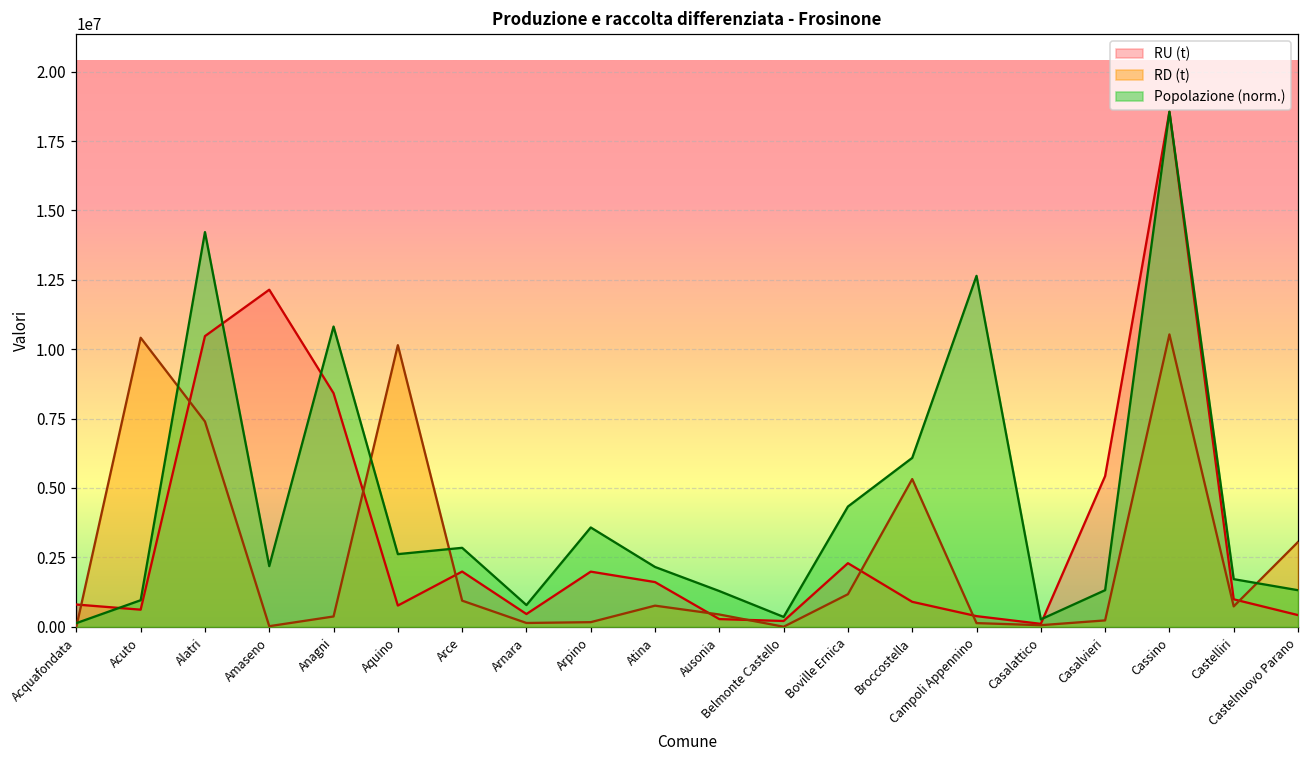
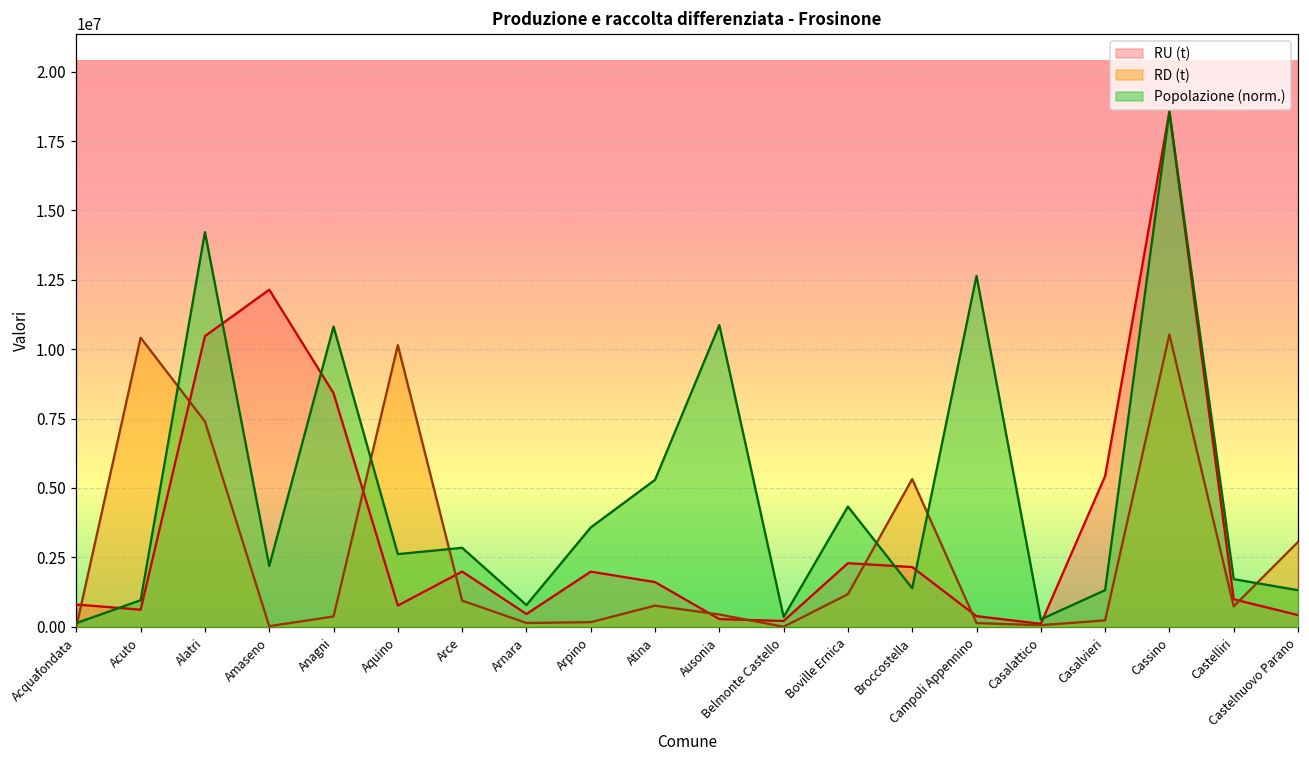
  {
    "RU (t)": {
      "Acquafondata": 800000,
      "Acuto": 600000,
      "Alatri": 10500000,
      "Amaseno": 12100000,
      "Anagni": 8400000,
      "Aquino": 800000,
      "Arce": 2000000,
      "Arnara": 500000,
      "Arpino": 2000000,
      "Atina": 1600000,
      "Ausonia": 300000,
      "Belmonte Castello": 200000,
      "Boville Ernica": 2300000,
-     "Broccostella": 900000,
+     "Broccostella": 2100000,
      "Campoli Appennino": 400000,
      "Casalvieri": 5400000,
      "Castelliri": 1000000,
      "Castelnuovo Parano": 400000
    },
    "RD (t)": {
      "Acquafondata": 0,
      "Acuto": 10400000,
      "Alatri": 7400000,
      "Amaseno": 0,
      "Anagni": 400000,
      "Aquino": 10100000,
      "Arce": 900000,
      "Arnara": 100000,
      "Arpino": 200000,
      "Atina": 800000,
      "Ausonia": 400000,
      "Belmonte Castello": 0,
      "Boville Ernica": 1200000,
      "Broccostella": 5300000,
      "Campoli Appennino": 100000,
      "Casalvieri": 200000,
      "Cassino": 10500000,
      "Castelliri": 700000,
      "Castelnuovo Parano": 3100000
    },
    "Popolazione (norm.)": {
      "Acquafondata": 100000,
      "Acuto": 1000000,
      "Alatri": 14200000,
      "Amaseno": 2200000,
      "Anagni": 10800000,
      "Aquino": 2600000,
      "Arce": 2800000,
      "Arnara": 800000,
      "Arpino": 3600000,
-     "Atina": 2200000,
-     "Ausonia": 1300000,
+     "Atina": 5300000,
+     "Ausonia": 10900000,
      "Belmonte Castello": 400000,
      "Boville Ernica": 4300000,
-     "Broccostella": 6100000,
+     "Broccostella": 1400000,
      "Campoli Appennino": 12600000,
      "Casalattico": 300000,
      "Casalvieri": 1300000,
      "Castelliri": 1700000,
      "Castelnuovo Parano": 1300000
    }
  }
